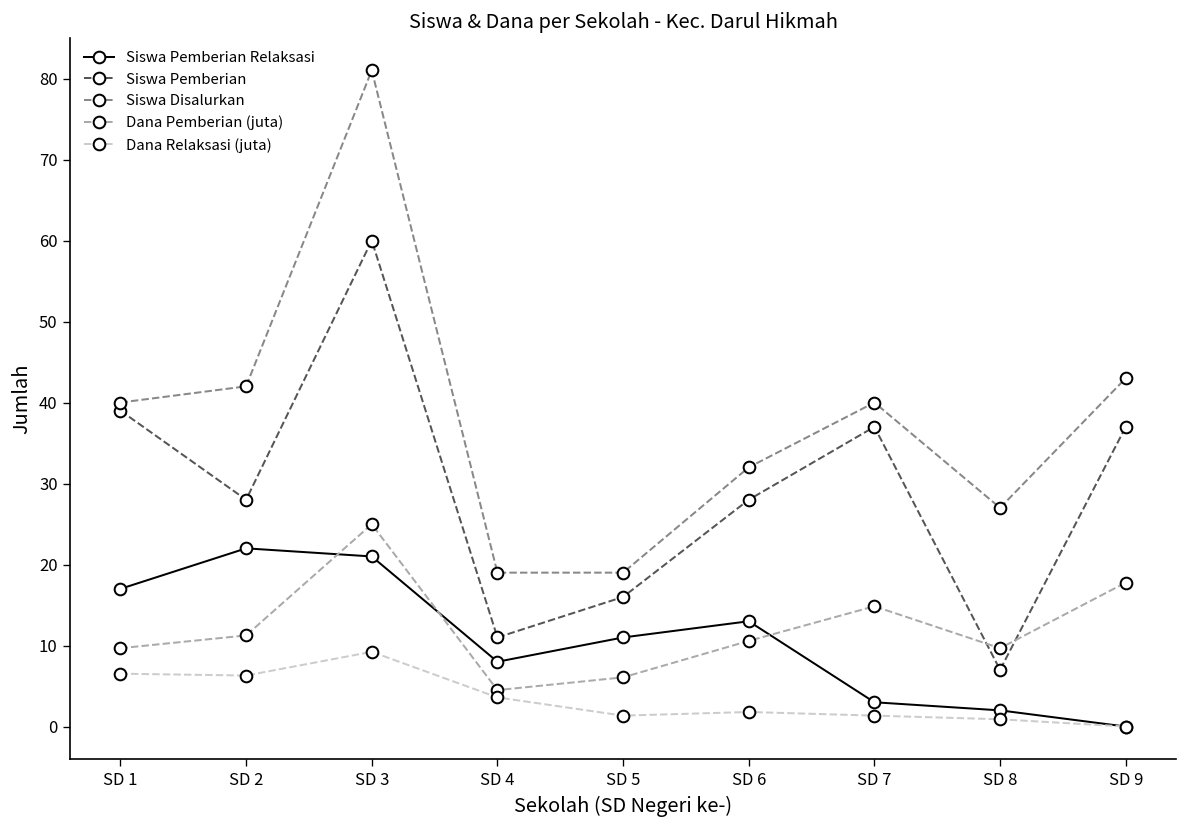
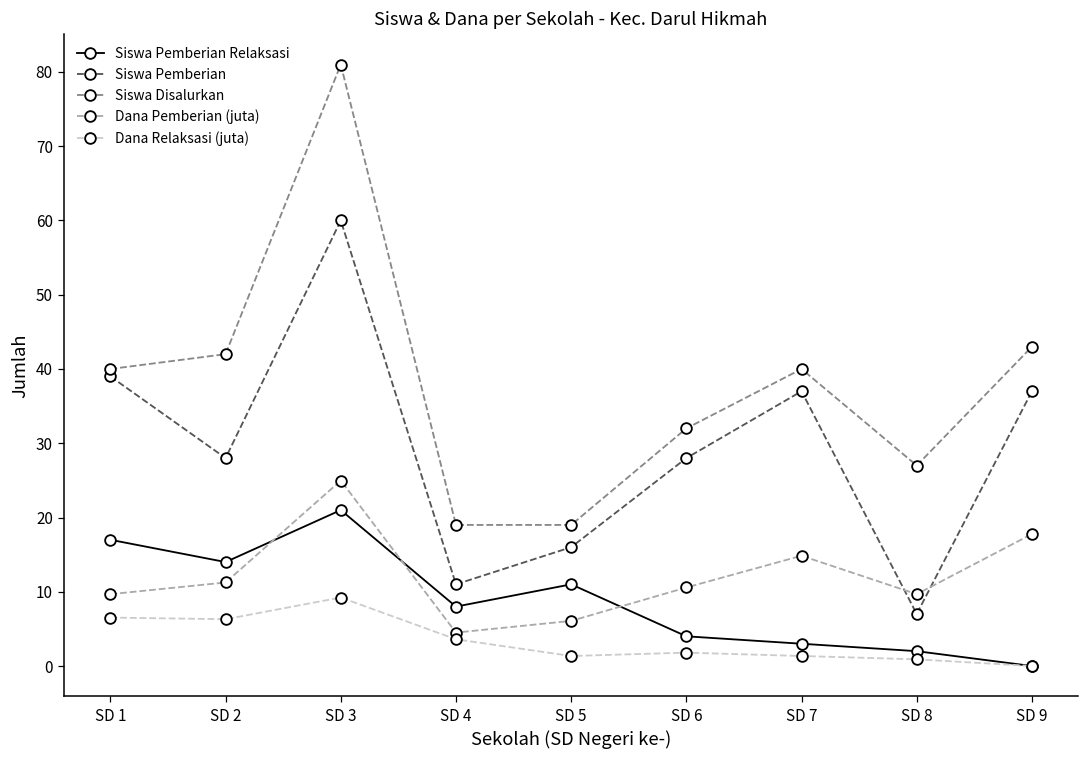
  {
    "Siswa Pemberian Relaksasi": {
      "SD 1": 17,
-     "SD 2": 22,
+     "SD 2": 14,
      "SD 3": 21,
      "SD 4": 8,
      "SD 5": 11,
-     "SD 6": 13,
+     "SD 6": 4,
      "SD 7": 3,
      "SD 8": 2
    },
    "Siswa Pemberian": {
      "SD 1": 39,
      "SD 2": 28,
      "SD 3": 60,
      "SD 4": 11,
      "SD 5": 16,
      "SD 6": 28,
      "SD 7": 37,
      "SD 8": 7,
      "SD 9": 37
    }
  }
